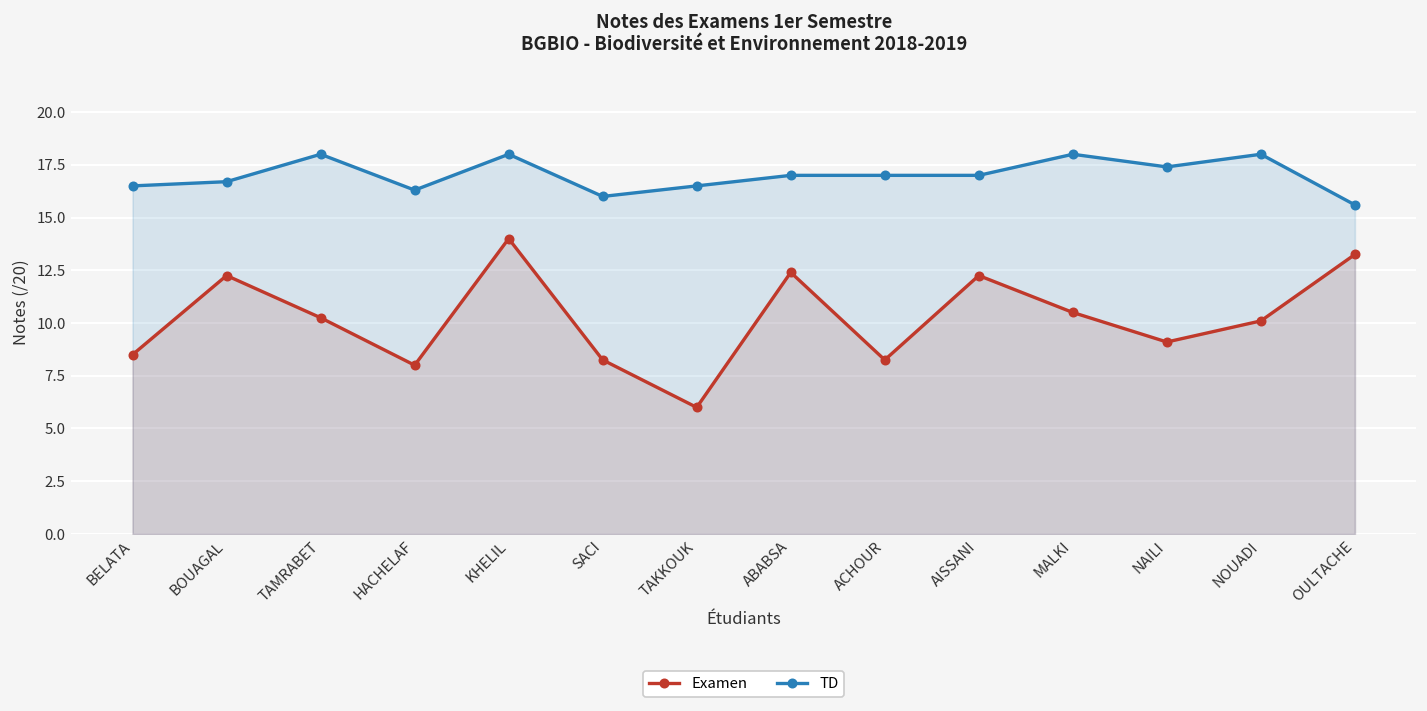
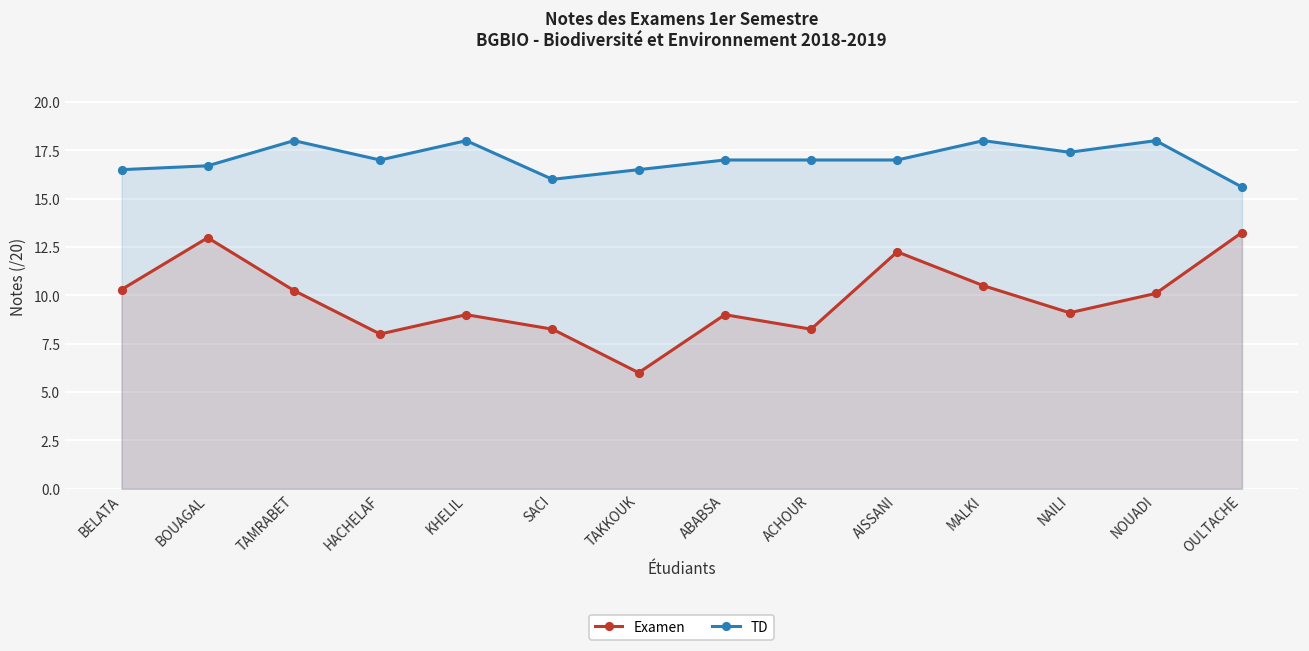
  {
    "Examen": {
-     "BELATA": 8.5,
-     "BOUAGAL": 12.3,
+     "BELATA": 10.3,
+     "BOUAGAL": 13.0,
      "TAMRABET": 10.3,
      "HACHELAF": 8.0,
-     "KHELIL": 14,
+     "KHELIL": 9,
      "SACI": 8.3,
      "TAKKOUK": 6.0,
-     "ABABSA": 12.4,
+     "ABABSA": 9.0,
      "ACHOUR": 8.3,
      "AISSANI": 12.3,
      "MALKI": 10.5,
      "NAILI": 9.1,
      "NOUADI": 10.1,
      "OULTACHE": 13.3
    },
    "TD": {
      "BELATA": 16.5,
      "BOUAGAL": 16.7,
      "TAMRABET": 18.0,
-     "HACHELAF": 16.3,
+     "HACHELAF": 17.0,
      "KHELIL": 18.0,
      "SACI": 16.0,
      "TAKKOUK": 16.5,
      "ABABSA": 17.0,
      "ACHOUR": 17.0,
      "AISSANI": 17.0,
      "MALKI": 18.0,
      "NAILI": 17.4,
      "NOUADI": 18.0,
      "OULTACHE": 15.6
    }
  }
